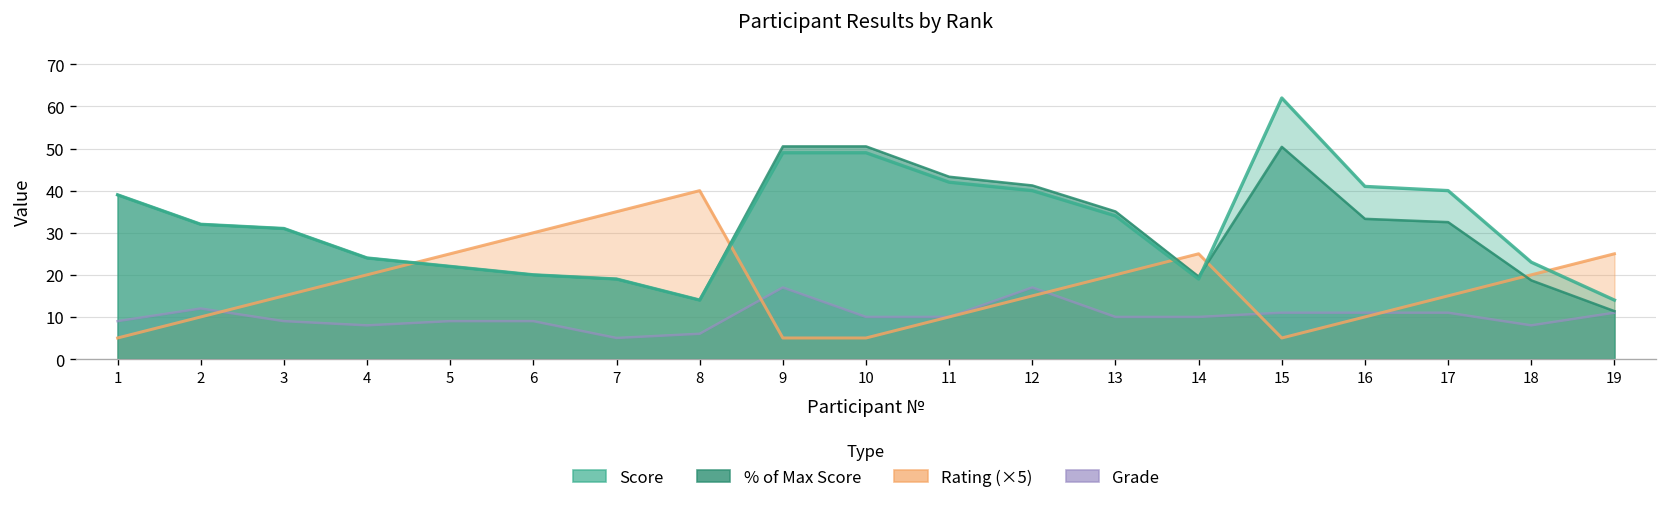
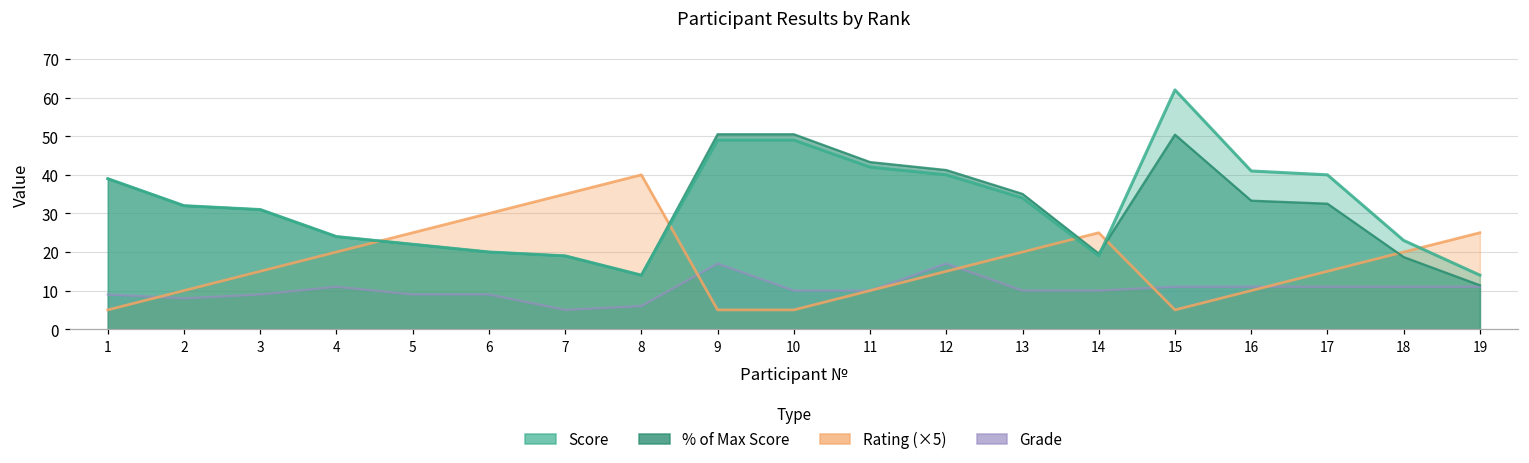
  {
    "Grade": {
      "1": 9,
-     "2": 12,
+     "2": 8,
      "3": 9,
-     "4": 8,
+     "4": 11,
      "5": 9,
      "6": 9,
      "7": 5,
      "8": 6,
      "9": 17,
      "10": 10,
      "12": 17,
      "13": 10,
      "14": 10,
      "15": 11,
      "16": 11,
      "17": 11,
-     "18": 8
+     "18": 11
    }
  }
